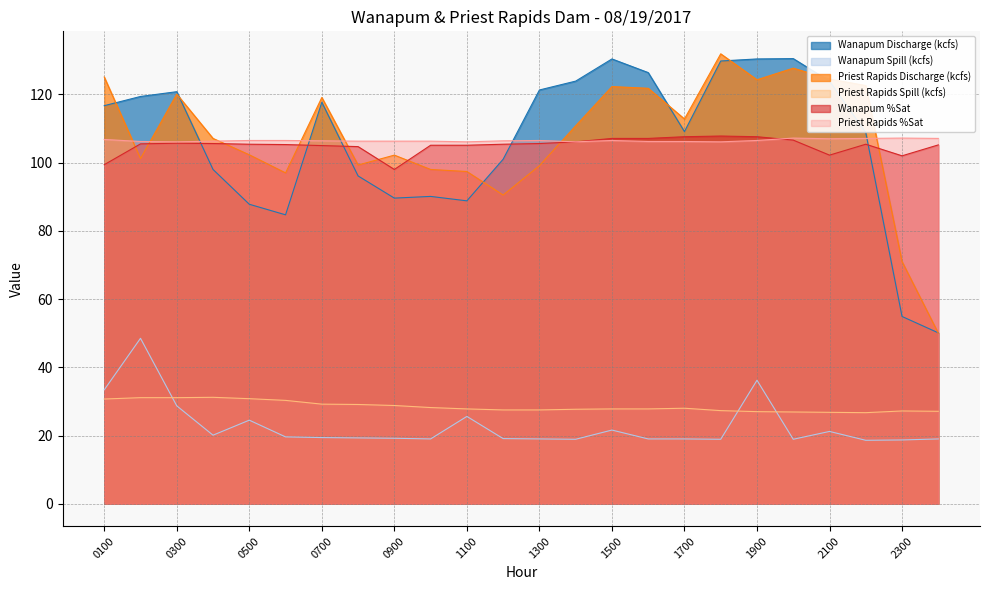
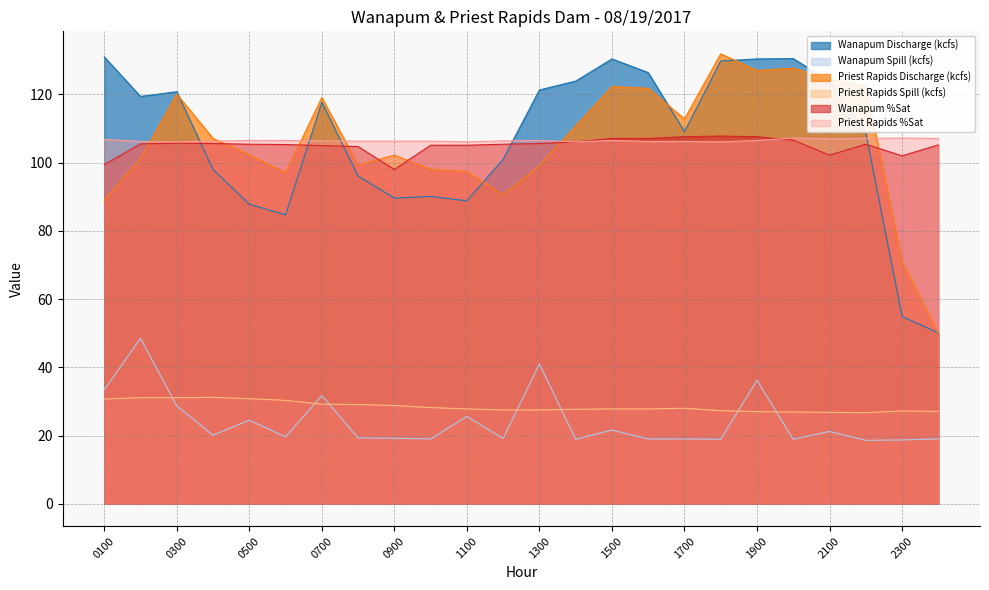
  {
    "Wanapum Discharge (kcfs)": {
-     "0100": 117,
+     "0100": 131,
      "0500": 88,
      "0700": 118,
      "0900": 90,
      "1100": 89,
      "1300": 121,
      "1500": 130,
      "1700": 109,
      "1900": 130,
      "2300": 55
    },
    "Wanapum Spill (kcfs)": {
      "0100": 33,
      "0300": 29,
      "0500": 25,
-     "0700": 19,
+     "0700": 32,
      "0900": 19,
      "1100": 26,
-     "1300": 19,
+     "1300": 41,
      "1500": 22,
      "1700": 19,
      "1900": 36,
      "2100": 21,
      "2300": 19
    },
    "Priest Rapids Discharge (kcfs)": {
-     "0100": 125,
+     "0100": 89,
      "0500": 102,
      "0700": 119,
      "0900": 102,
      "1100": 97,
      "1300": 99,
      "1500": 122,
      "1700": 113,
-     "1900": 124,
+     "1900": 127,
      "2300": 71
    },
    "Wanapum %Sat": {
      "0100": 99,
      "0500": 105,
      "0700": 105,
      "0900": 98,
      "1100": 105,
      "1300": 106,
      "1700": 108,
      "1900": 108,
      "2100": 102,
      "2300": 102
    }
  }
